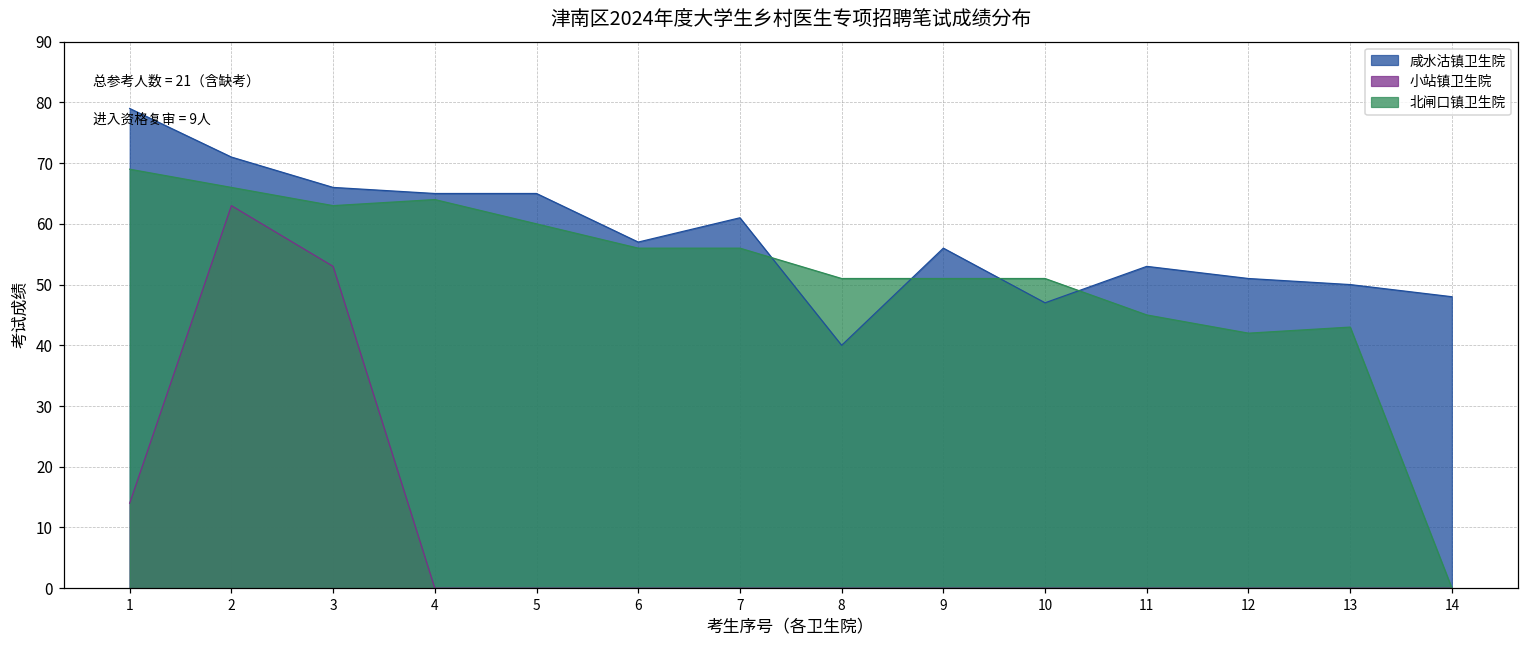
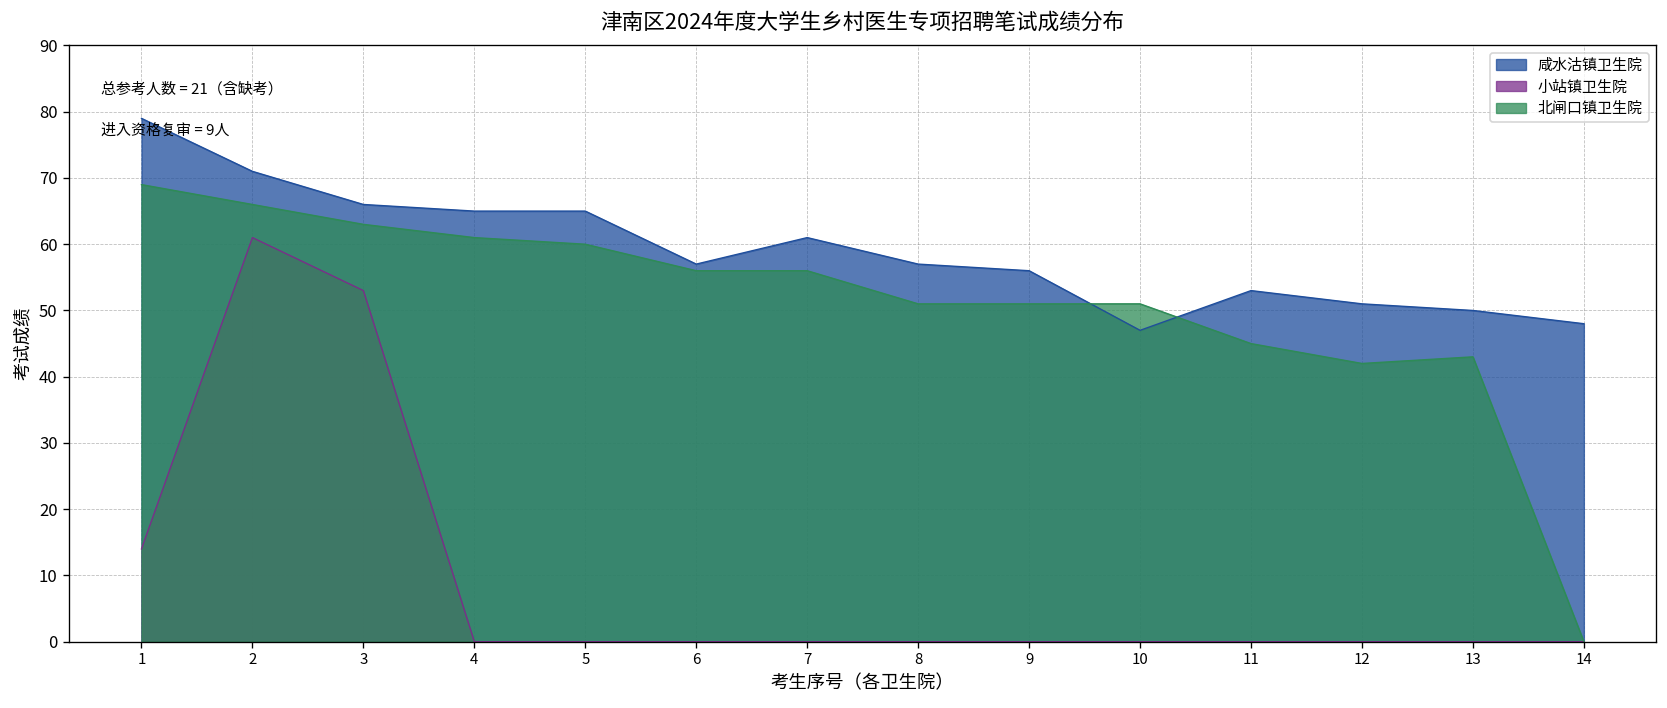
  {
    "咸水沽镇卫生院": {
      "2": 71,
      "3": 66,
      "4": 65,
      "5": 65,
      "6": 57,
      "7": 61,
-     "8": 40,
+     "8": 57,
      "9": 56,
      "10": 47,
      "11": 53,
      "12": 51,
      "13": 50,
      "14": 48
    },
    "小站镇卫生院": {
      "1": 14,
-     "2": 63,
+     "2": 61,
      "3": 53,
      "4": 0,
      "5": 0,
      "6": 0,
      "7": 0,
      "8": 0,
      "9": 0,
      "10": 0,
      "11": 0,
      "12": 0,
      "13": 0
    },
    "北闸口镇卫生院": {
      "1": 69,
      "2": 66,
      "3": 63,
-     "4": 64,
+     "4": 61,
      "5": 60,
      "6": 56,
      "7": 56,
      "8": 51,
      "9": 51,
      "10": 51,
      "11": 45,
      "12": 42,
      "13": 43
    }
  }
